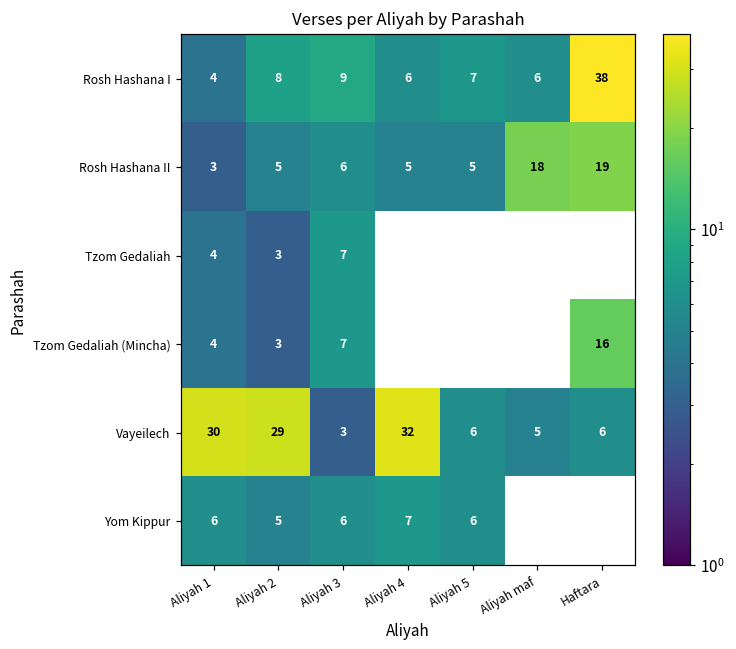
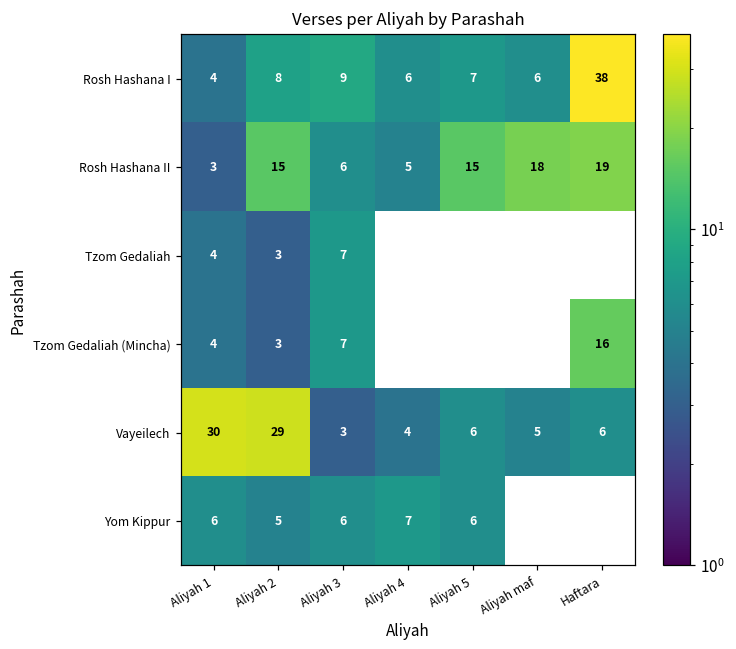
  {
    "Rosh Hashana I": {
      "Aliyah 1": 4,
      "Aliyah 2": 8,
      "Aliyah 3": 9,
      "Aliyah 4": 6,
      "Aliyah 5": 7,
      "Aliyah maf": 6,
      "Haftara": 38
    },
    "Rosh Hashana II": {
      "Aliyah 1": 3,
-     "Aliyah 2": 5,
+     "Aliyah 2": 15,
      "Aliyah 3": 6,
      "Aliyah 4": 5,
-     "Aliyah 5": 5,
+     "Aliyah 5": 15,
      "Aliyah maf": 18,
      "Haftara": 19
    },
    "Tzom Gedaliah": {
      "Aliyah 1": 4,
      "Aliyah 2": 3,
      "Aliyah 3": 7
    },
    "Tzom Gedaliah (Mincha)": {
      "Aliyah 1": 4,
      "Aliyah 2": 3,
      "Aliyah 3": 7,
      "Haftara": 16
    },
    "Vayeilech": {
      "Aliyah 1": 30,
      "Aliyah 2": 29,
      "Aliyah 3": 3,
-     "Aliyah 4": 32,
+     "Aliyah 4": 4,
      "Aliyah 5": 6,
      "Aliyah maf": 5,
      "Haftara": 6
    },
    "Yom Kippur": {
      "Aliyah 1": 6,
      "Aliyah 2": 5,
      "Aliyah 3": 6,
      "Aliyah 4": 7,
      "Aliyah 5": 6
    }
  }
